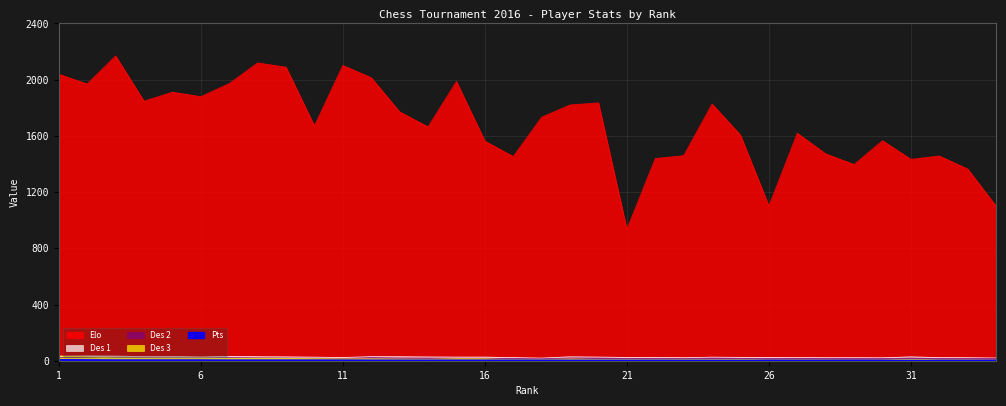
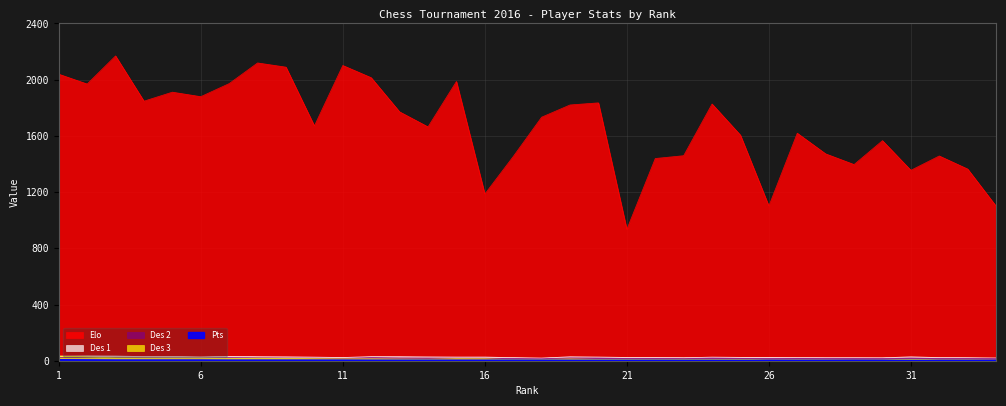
  {
    "Elo": {
      "1": 2040,
      "6": 1880,
      "11": 2100,
-     "16": 1560,
+     "16": 1190,
      "21": 940,
      "26": 1100,
-     "31": 1430
+     "31": 1360
    }
  }
